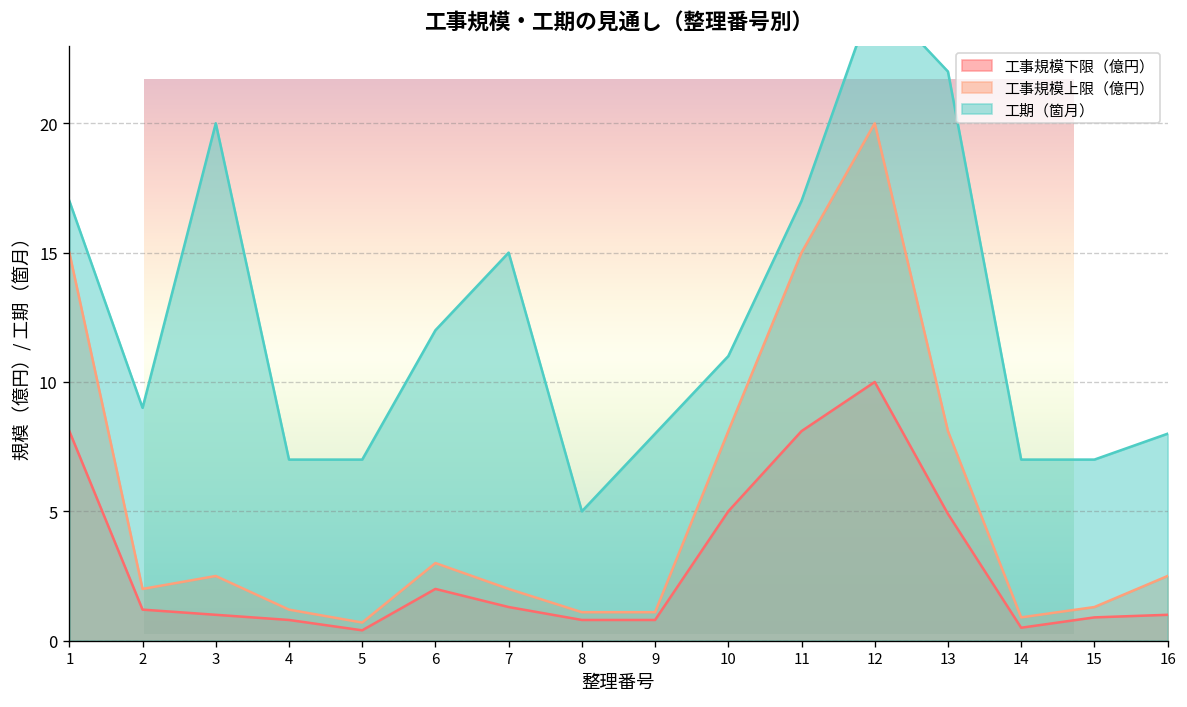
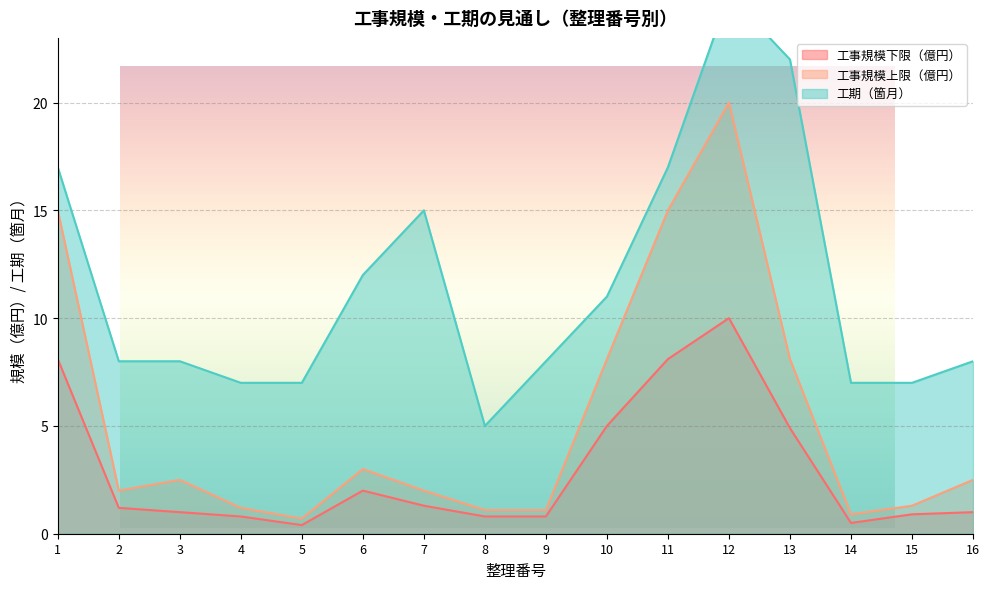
  {
    "工事規模・工期の見通し（整理番号別）": {
      "工期（箇月）": {
        "1": 17,
-       "2": 9,
-       "3": 20,
+       "2": 8,
+       "3": 8,
        "4": 7,
        "5": 7,
        "6": 12,
        "7": 15,
        "8": 5,
        "9": 8,
        "10": 11,
        "11": 17,
        "13": 22,
        "14": 7,
        "15": 7,
        "16": 8
      }
    }
  }
